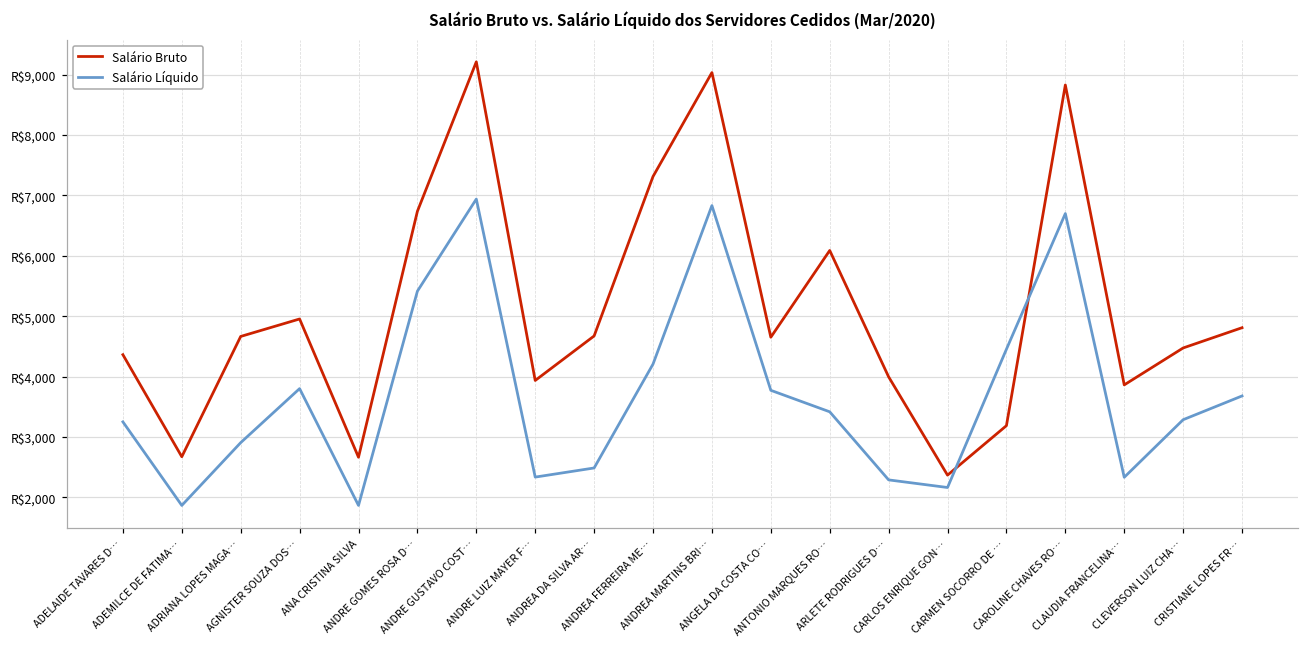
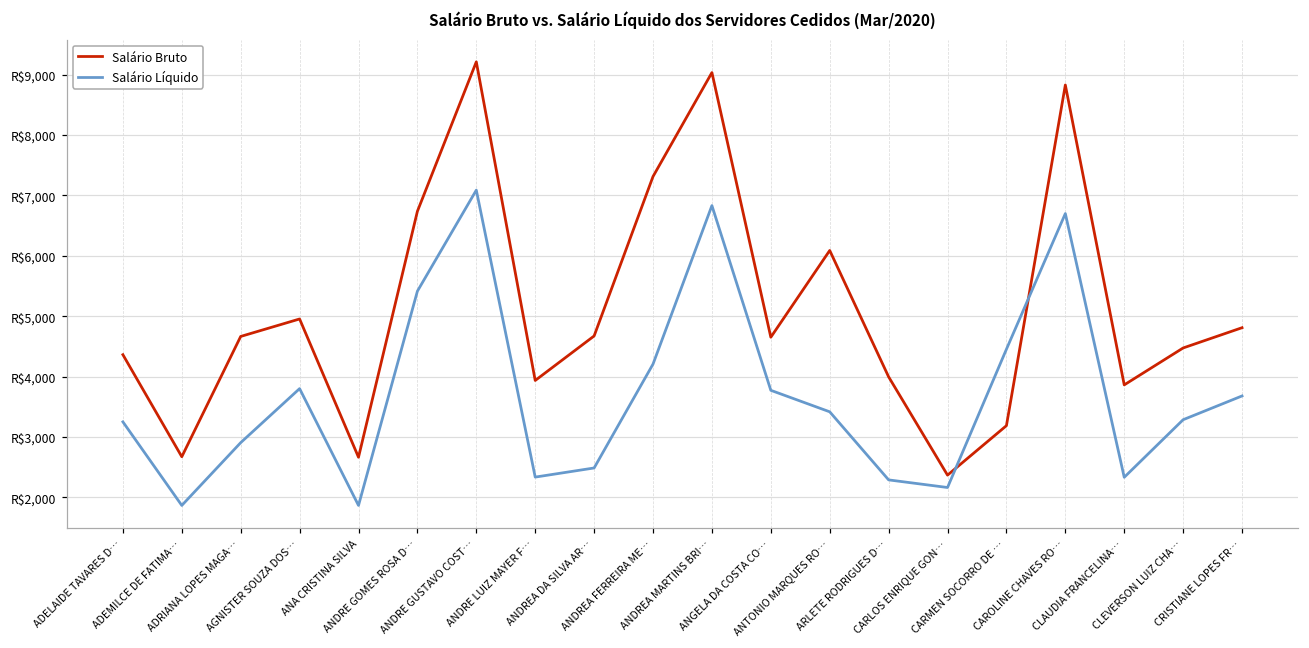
  {
    "Salário Bruto": {
      "ADELAIDE TAVARES D…": "R$4,400",
      "ADEMILCE DE FATIMA…": "R$2,700",
      "ADRIANA LOPES MAGA…": "R$4,700",
      "AGNISTER SOUZA DOS…": "R$5,000",
      "ANA CRISTINA SILVA": "R$2,700",
      "ANDRE GOMES ROSA D…": "R$6,700",
      "ANDRE GUSTAVO COST…": "R$9,200",
      "ANDRE LUIZ MAYER F…": "R$3,900",
      "ANDREA DA SILVA AR…": "R$4,700",
      "ANDREA FERREIRA ME…": "R$7,300",
      "ANDREA MARTINS BRI…": "R$9,000",
      "ANGELA DA COSTA CO…": "R$4,700",
      "ANTONIO MARQUES RO…": "R$6,100",
      "ARLETE RODRIGUES D…": "R$4,000",
      "CARLOS ENRIQUE GON…": "R$2,400",
      "CARMEN SOCORRO DE …": "R$3,200",
      "CAROLINE CHAVES RO…": "R$8,800",
      "CLAUDIA FRANCELINA…": "R$3,900",
      "CLEVERSON LUIZ CHA…": "R$4,500",
      "CRISTIANE LOPES FR…": "R$4,800"
    },
    "Salário Líquido": {
      "ADELAIDE TAVARES D…": "R$3,300",
      "ADEMILCE DE FATIMA…": "R$1,900",
      "ADRIANA LOPES MAGA…": "R$2,900",
      "AGNISTER SOUZA DOS…": "R$3,800",
      "ANA CRISTINA SILVA": "R$1,900",
      "ANDRE GOMES ROSA D…": "R$5,400",
-     "ANDRE GUSTAVO COST…": "R$6,900",
+     "ANDRE GUSTAVO COST…": "R$7,100",
      "ANDRE LUIZ MAYER F…": "R$2,300",
      "ANDREA DA SILVA AR…": "R$2,500",
      "ANDREA FERREIRA ME…": "R$4,200",
      "ANDREA MARTINS BRI…": "R$6,800",
      "ANGELA DA COSTA CO…": "R$3,800",
      "ANTONIO MARQUES RO…": "R$3,400",
      "ARLETE RODRIGUES D…": "R$2,300",
      "CARLOS ENRIQUE GON…": "R$2,200",
      "CARMEN SOCORRO DE …": "R$4,500",
      "CAROLINE CHAVES RO…": "R$6,700",
      "CLAUDIA FRANCELINA…": "R$2,300",
      "CLEVERSON LUIZ CHA…": "R$3,300",
      "CRISTIANE LOPES FR…": "R$3,700"
    }
  }
